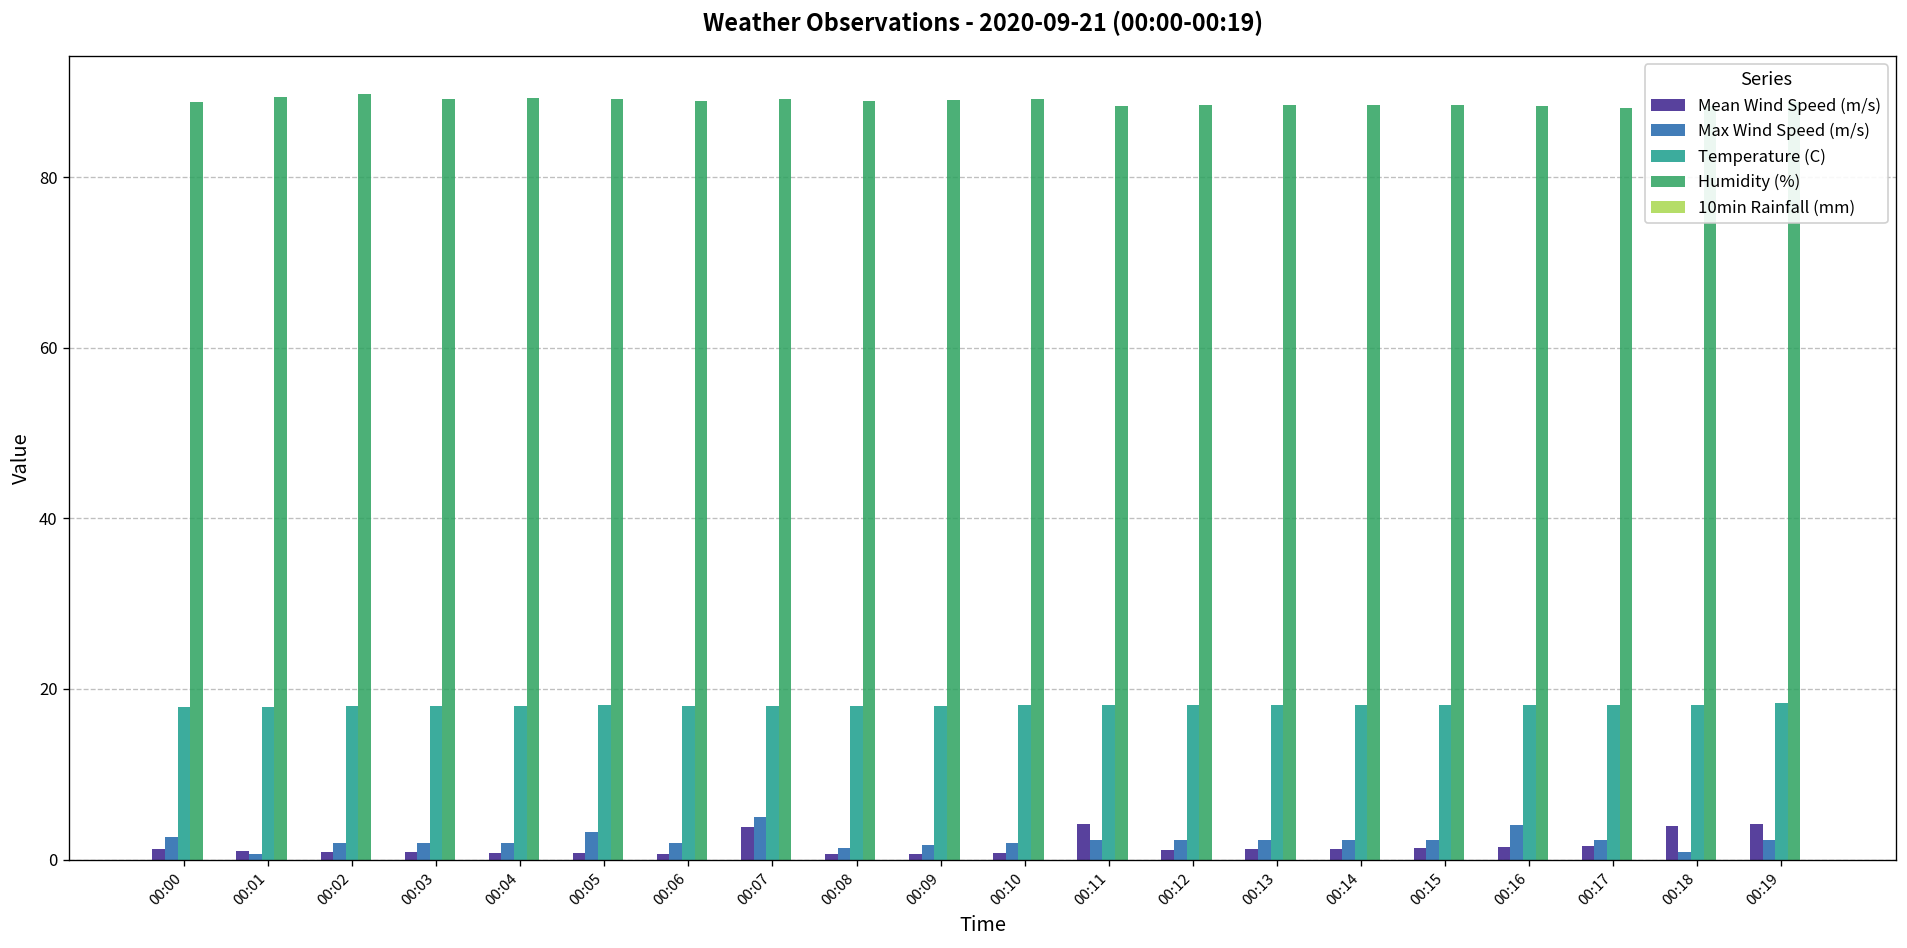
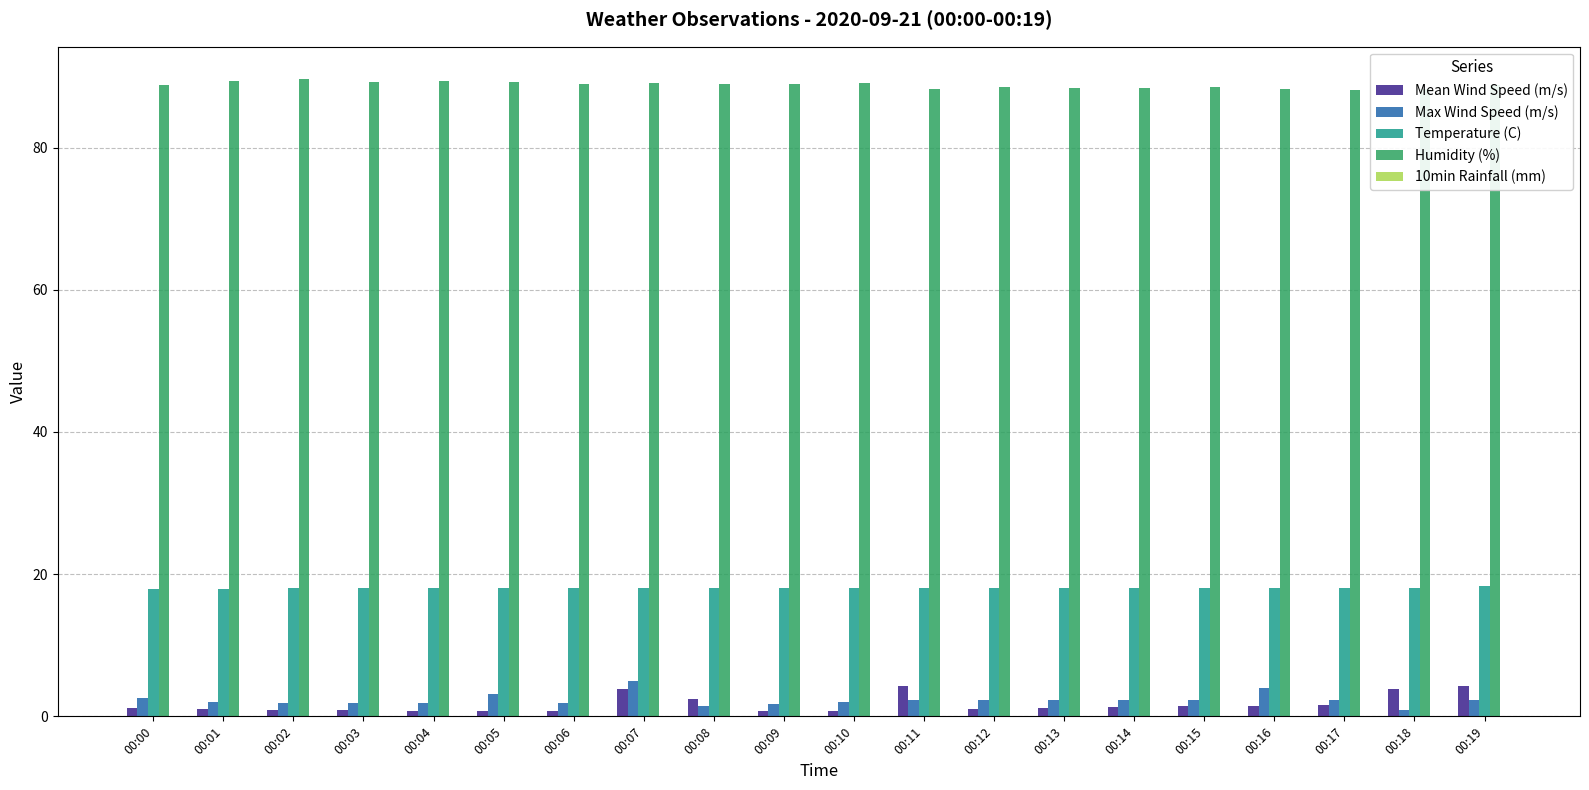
  {
    "Mean Wind Speed (m/s)": {
      "00:00": 1,
      "00:01": 1,
      "00:02": 1,
      "00:03": 1,
      "00:04": 1,
      "00:05": 1,
      "00:06": 1,
      "00:07": 4,
-     "00:08": 1,
+     "00:08": 2,
      "00:09": 1,
      "00:10": 1,
      "00:11": 4,
      "00:12": 1,
      "00:13": 1,
      "00:14": 1,
      "00:15": 1,
      "00:16": 2,
      "00:17": 2,
      "00:18": 4,
      "00:19": 4
    },
    "Max Wind Speed (m/s)": {
      "00:00": 3,
-     "00:01": 1,
+     "00:01": 2,
      "00:02": 2,
      "00:03": 2,
      "00:04": 2,
      "00:05": 3,
      "00:06": 2,
      "00:07": 5,
      "00:08": 1,
      "00:09": 2,
      "00:10": 2,
      "00:11": 2,
      "00:12": 2,
      "00:13": 2,
      "00:14": 2,
      "00:15": 2,
      "00:16": 4,
      "00:17": 2,
      "00:18": 1,
      "00:19": 2
    },
    "10min Rainfall (mm)": {
      "00:00": 0,
      "00:01": 0,
      "00:02": 0,
      "00:03": 0,
      "00:04": 0,
      "00:05": 0,
      "00:06": 0,
      "00:07": 0,
      "00:08": 0,
      "00:09": 0,
      "00:10": 0,
      "00:11": 0,
      "00:12": 0,
      "00:13": 0,
      "00:14": 0,
      "00:15": 0,
      "00:16": 0,
      "00:17": 0,
      "00:18": 0,
      "00:19": 0
    }
  }
